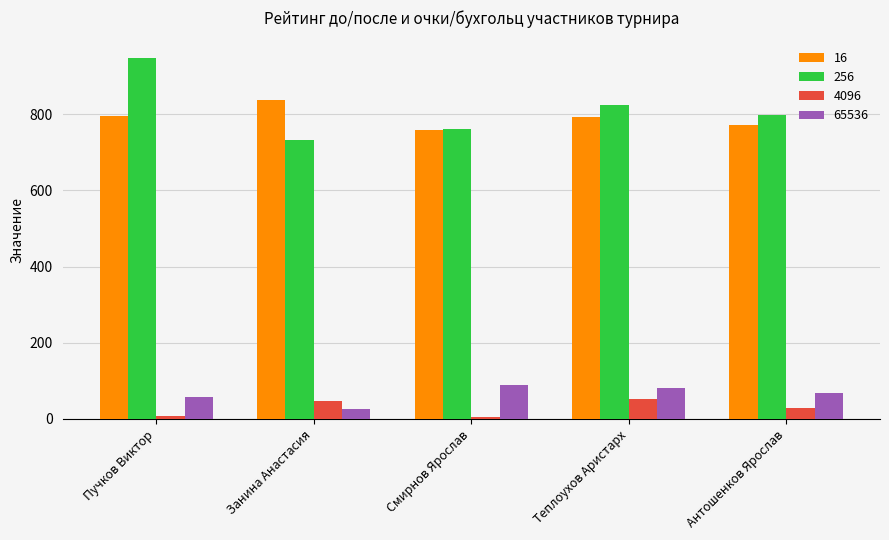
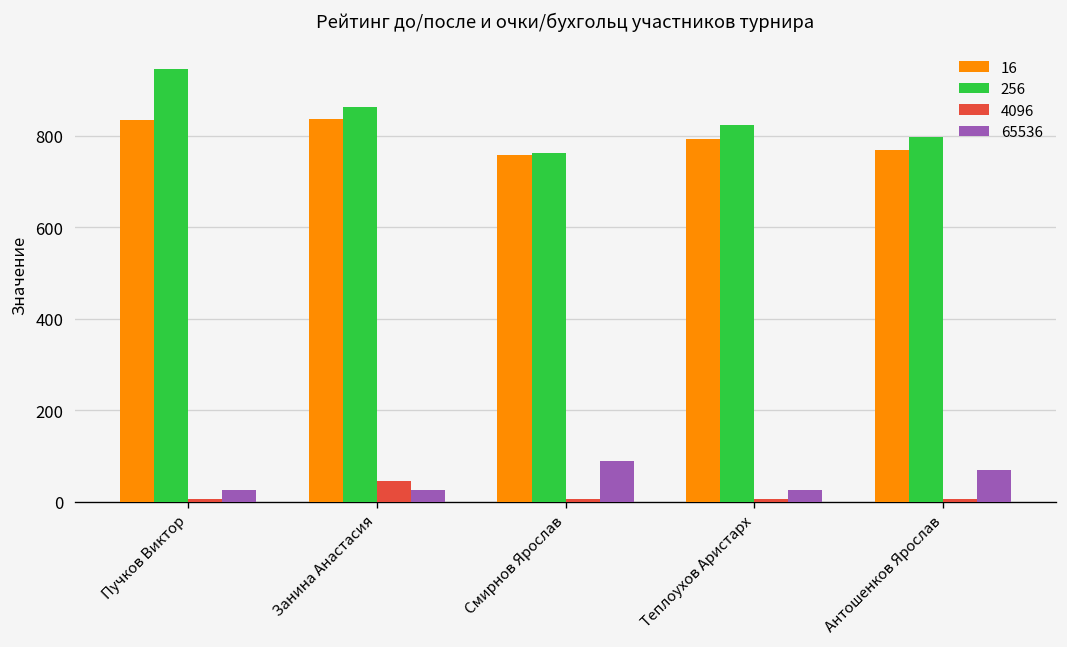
  {
    "16": {
-     "Пучков Виктор": 790,
+     "Пучков Виктор": 830,
      "Занина Анастасия": 840,
      "Смирнов Ярослав": 760,
      "Теплоухов Аристарх": 790,
      "Антошенков Ярослав": 770
    },
    "256": {
      "Пучков Виктор": 950,
-     "Занина Анастасия": 730,
+     "Занина Анастасия": 860,
      "Смирнов Ярослав": 760,
      "Теплоухов Аристарх": 820,
      "Антошенков Ярослав": 800
    },
    "4096": {
      "Пучков Виктор": 10,
      "Занина Анастасия": 50,
-     "Теплоухов Аристарх": 50,
-     "Антошенков Ярослав": 30
+     "Теплоухов Аристарх": 10,
+     "Антошенков Ярослав": 10
    },
    "65536": {
-     "Пучков Виктор": 60,
+     "Пучков Виктор": 30,
      "Занина Анастасия": 30,
      "Смирнов Ярослав": 90,
-     "Теплоухов Аристарх": 80,
+     "Теплоухов Аристарх": 30,
      "Антошенков Ярослав": 70
    }
  }
